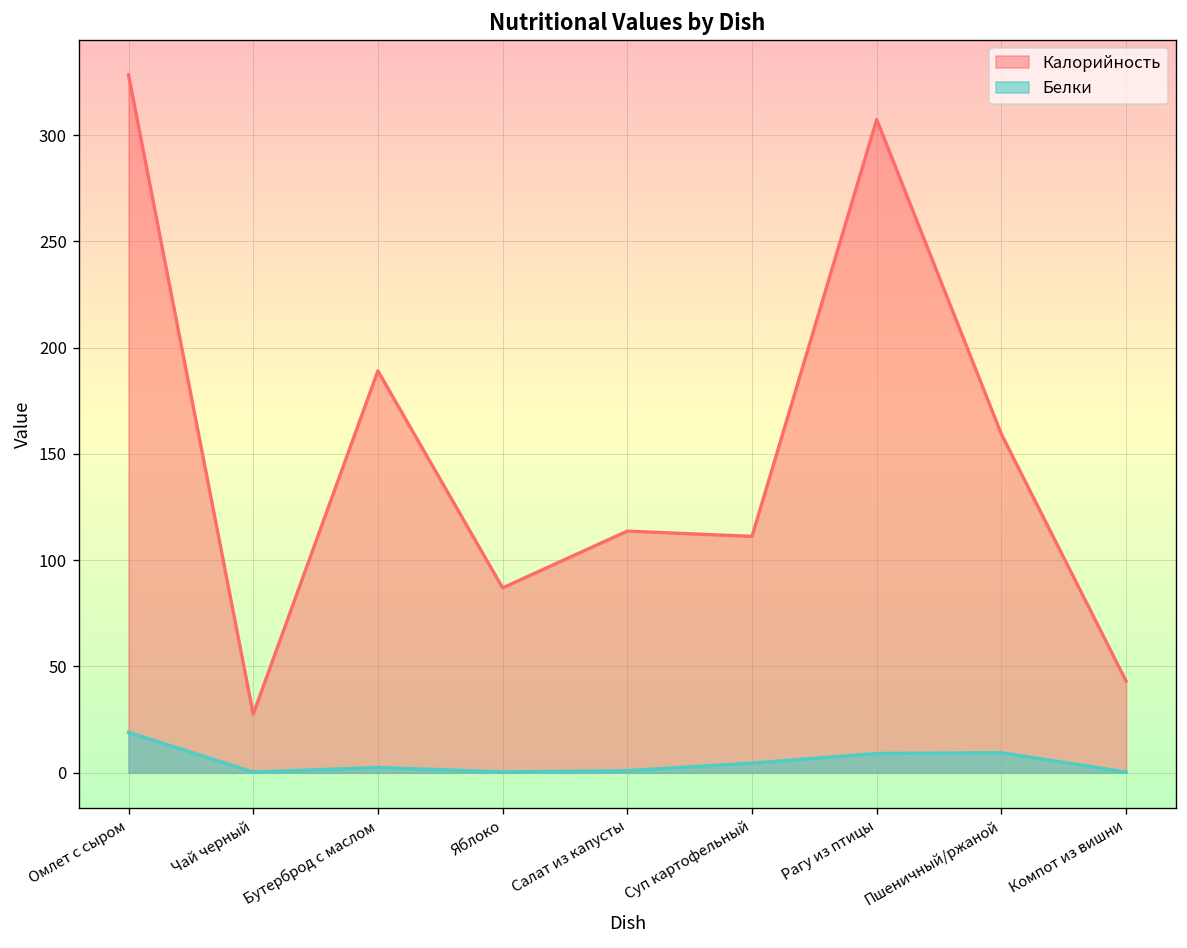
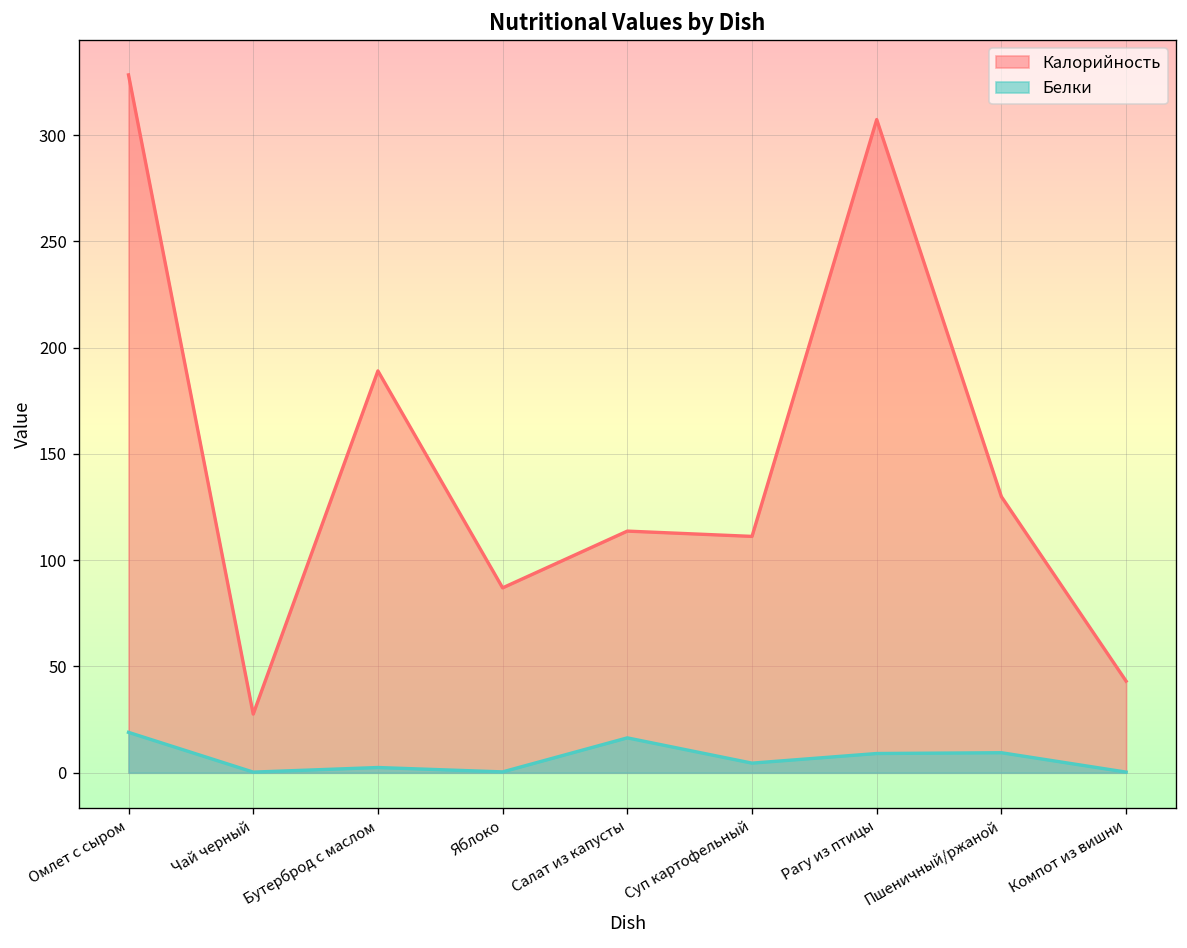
  {
    "Калорийность": {
      "Омлет с сыром": 328,
      "Чай черный": 28,
      "Бутерброд с маслом": 189,
      "Яблоко": 87,
      "Салат из капусты": 114,
      "Суп картофельный": 111,
      "Рагу из птицы": 307,
-     "Пшеничный/ржаной": 159,
+     "Пшеничный/ржаной": 130,
      "Компот из вишни": 43
    },
    "Белки": {
      "Омлет с сыром": 19,
      "Чай черный": 0,
      "Бутерброд с маслом": 2,
      "Яблоко": 0,
-     "Салат из капусты": 1,
+     "Салат из капусты": 16,
      "Суп картофельный": 5,
      "Рагу из птицы": 9,
      "Пшеничный/ржаной": 9,
      "Компот из вишни": 0
    }
  }
